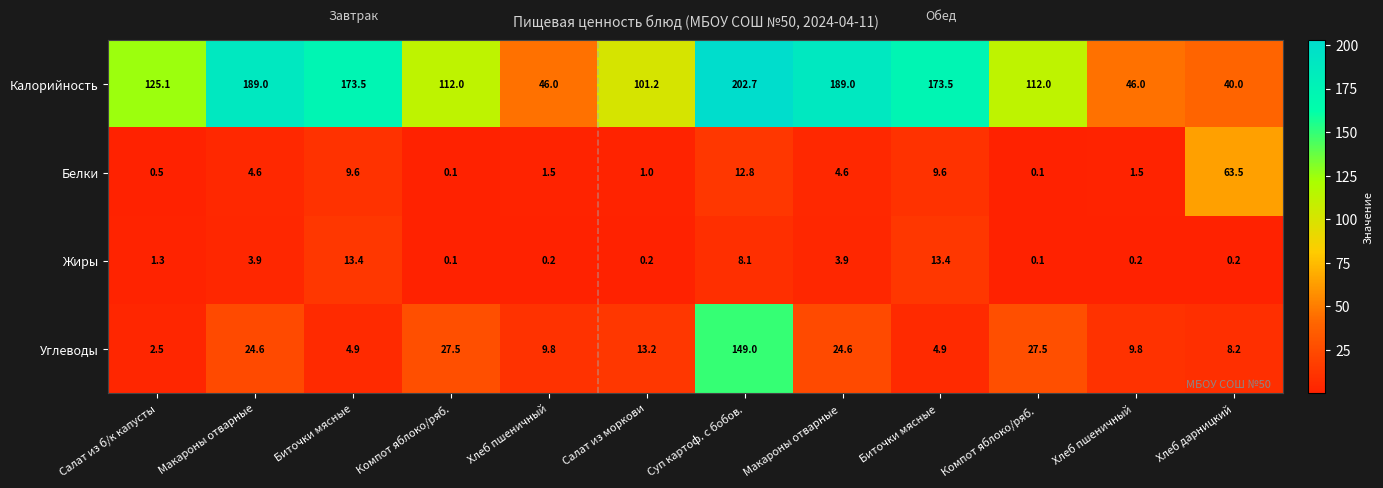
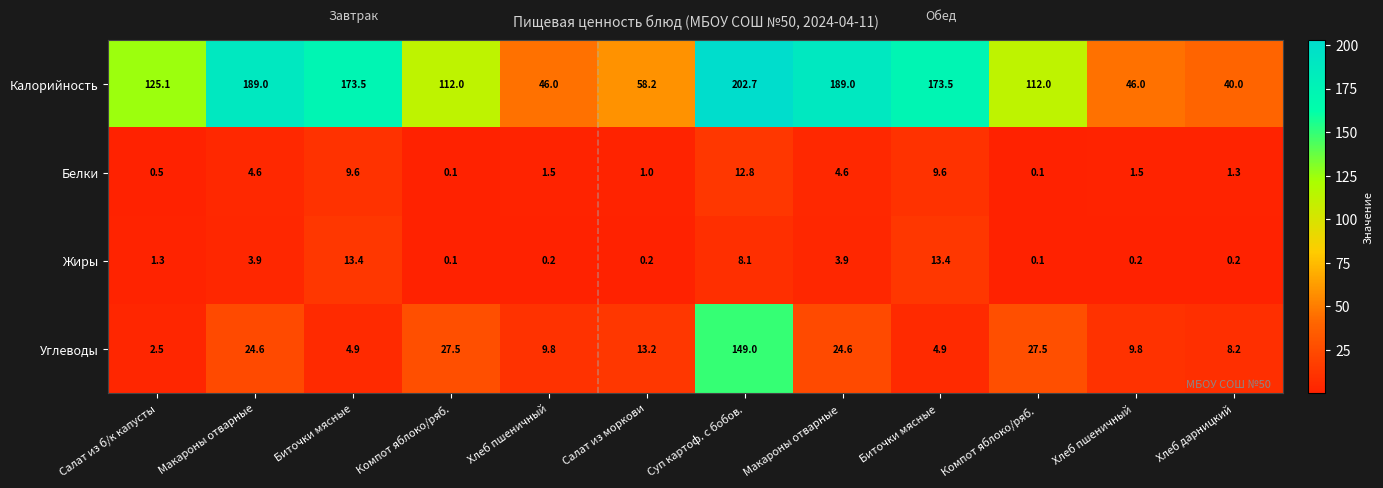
  {
    "Калорийность": {
      "Салат из б/к капусты": 125.1,
-     "Салат из моркови": 101.2,
+     "Салат из моркови": 58.2,
      "Суп картоф. с бобов.": 202.7,
      "Хлеб дарницкий": 40.0
    },
    "Белки": {
      "Салат из б/к капусты": 0.5,
      "Салат из моркови": 1.0,
      "Суп картоф. с бобов.": 12.8,
-     "Хлеб дарницкий": 63.5
+     "Хлеб дарницкий": 1.3
    },
    "Жиры": {
      "Салат из б/к капусты": 1.3,
      "Салат из моркови": 0.2,
      "Суп картоф. с бобов.": 8.1,
      "Хлеб дарницкий": 0.2
    },
    "Углеводы": {
      "Салат из б/к капусты": 2.5,
      "Салат из моркови": 13.2,
      "Суп картоф. с бобов.": 149.0
    }
  }
